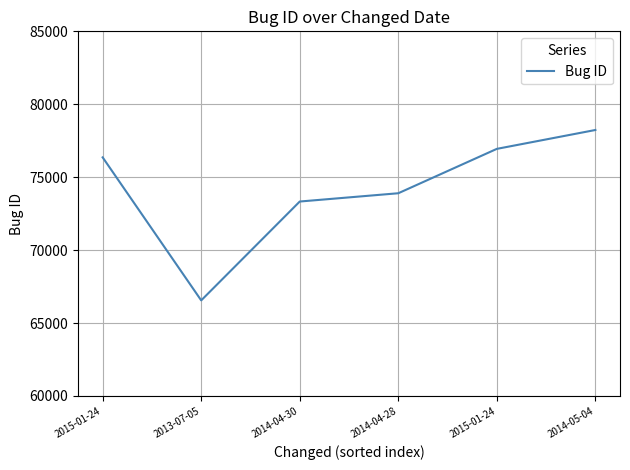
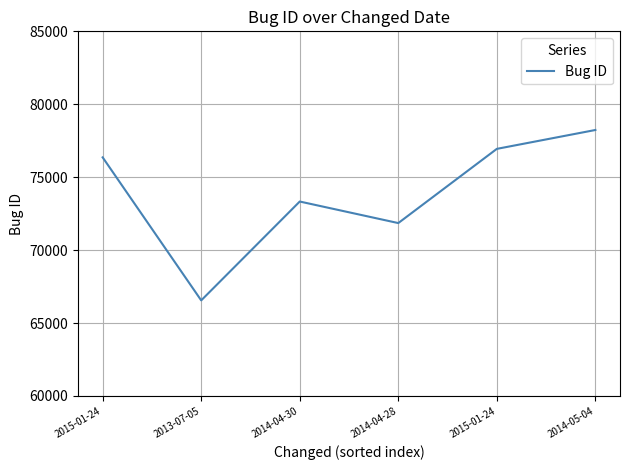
  {
    "2013-07-05": 66600,
    "2014-04-30": 73300,
-   "2014-04-28": 73900,
+   "2014-04-28": 71900,
    "2014-05-04": 78200
  }
